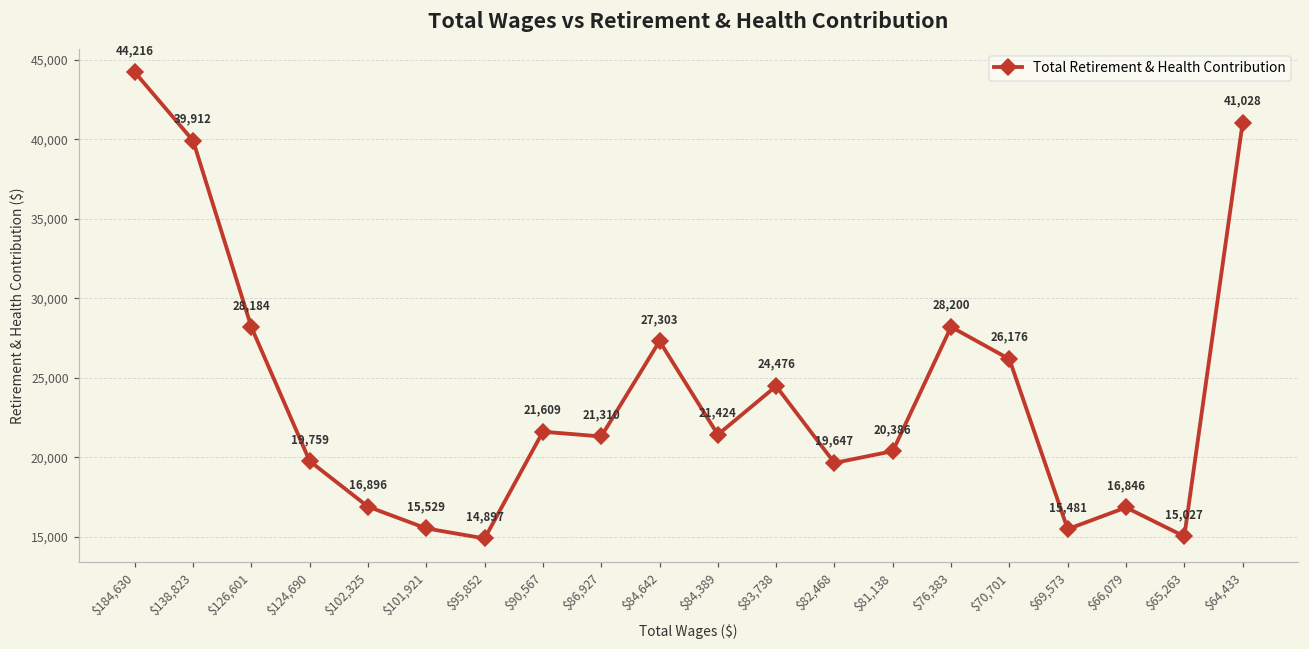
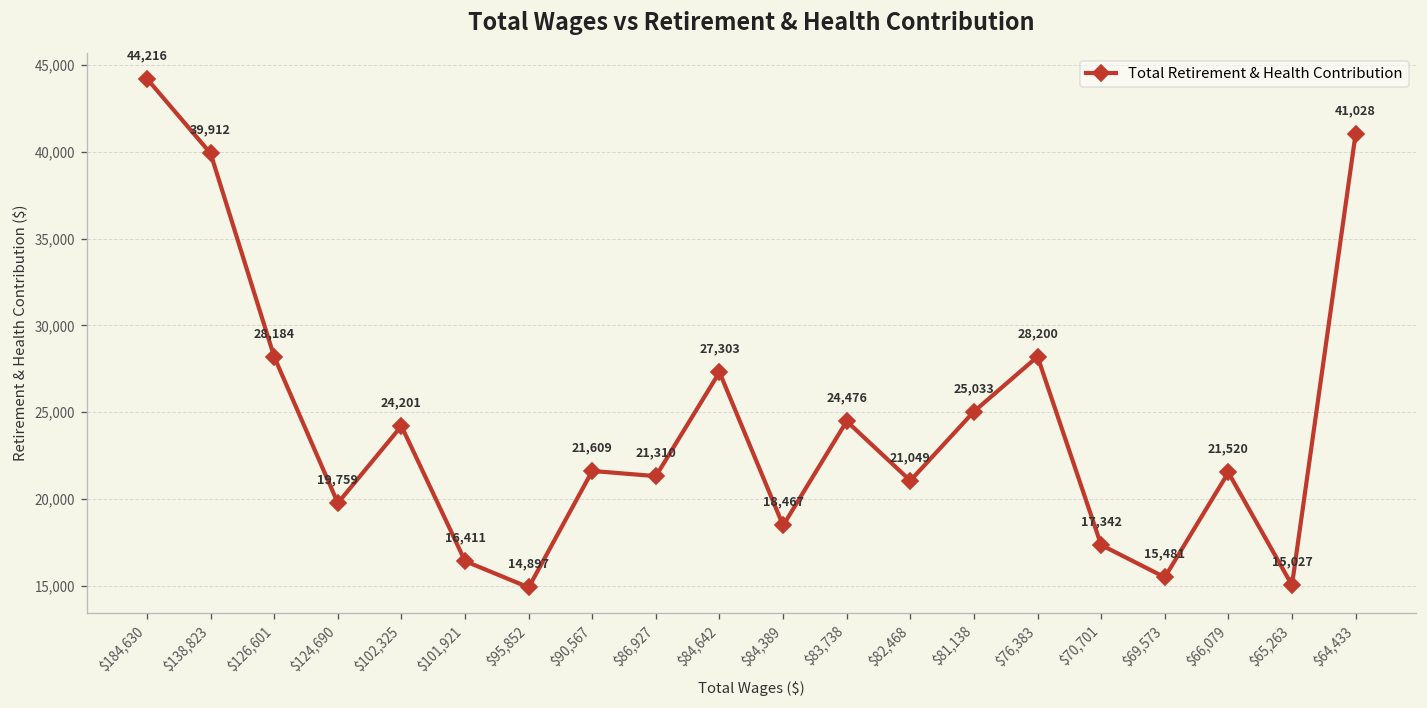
  {
    "$184,630": "44,216",
    "$138,823": "39,912",
    "$126,601": "28,184",
    "$124,690": "19,759",
-   "$102,325": "16,896",
-   "$101,921": "15,529",
+   "$102,325": "24,201",
+   "$101,921": "16,411",
    "$95,852": "14,897",
    "$90,567": "21,609",
    "$86,927": "21,310",
    "$84,642": "27,303",
-   "$84,389": "21,424",
+   "$84,389": "18,467",
    "$83,738": "24,476",
-   "$82,468": "19,647",
-   "$81,138": "20,386",
+   "$82,468": "21,049",
+   "$81,138": "25,033",
    "$76,383": "28,200",
-   "$70,701": "26,176",
+   "$70,701": "17,342",
    "$69,573": "15,481",
-   "$66,079": "16,846",
+   "$66,079": "21,520",
    "$65,263": "15,027",
    "$64,433": "41,028"
  }
